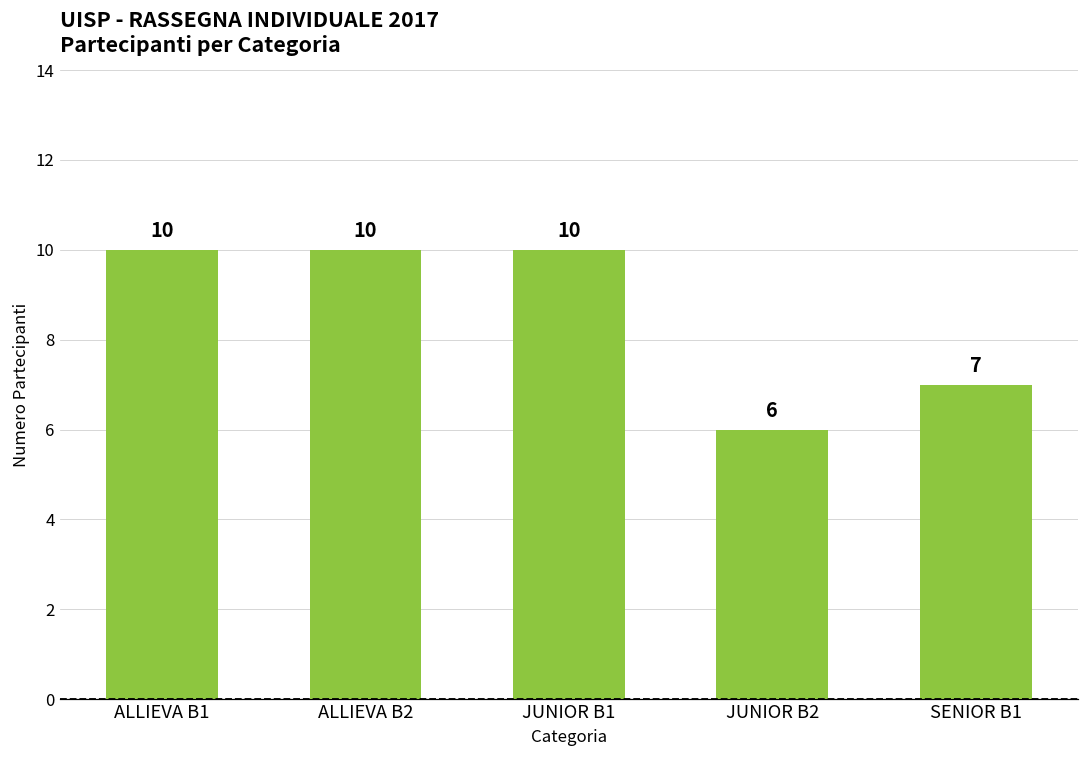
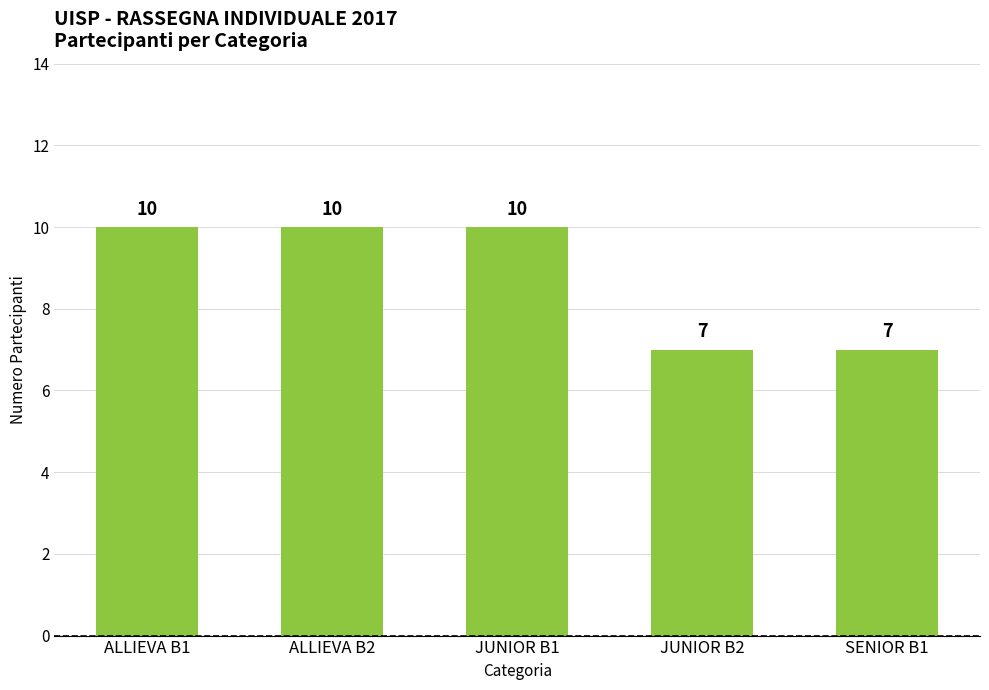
  {
    "ALLIEVA B1": 10,
    "ALLIEVA B2": 10,
    "JUNIOR B1": 10,
-   "JUNIOR B2": 6,
+   "JUNIOR B2": 7,
    "SENIOR B1": 7
  }
